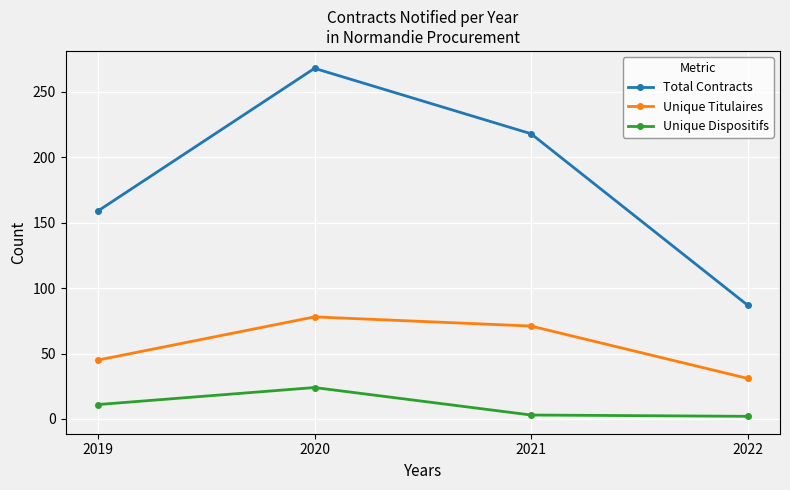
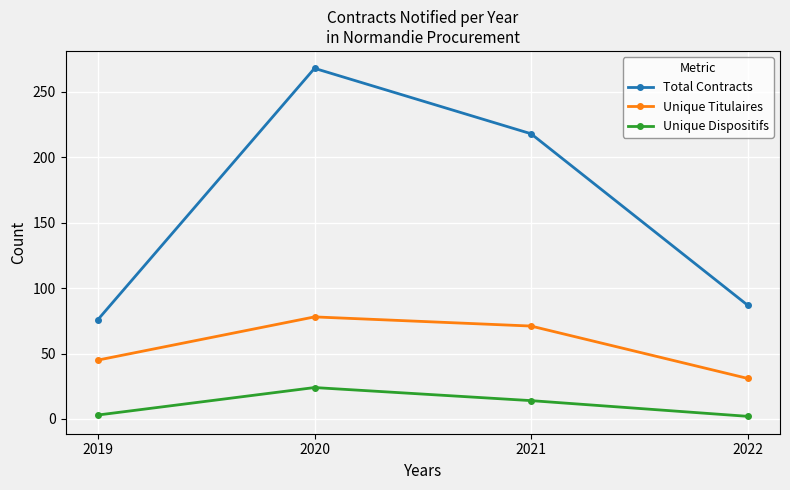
  {
    "Total Contracts": {
-     "2019": 159,
+     "2019": 76,
      "2020": 268,
      "2021": 218,
      "2022": 87
    },
    "Unique Titulaires": {
      "2019": 45,
      "2020": 78,
      "2021": 71,
      "2022": 31
    },
    "Unique Dispositifs": {
-     "2019": 11,
+     "2019": 3,
      "2020": 24,
-     "2021": 3,
+     "2021": 14,
      "2022": 2
    }
  }
